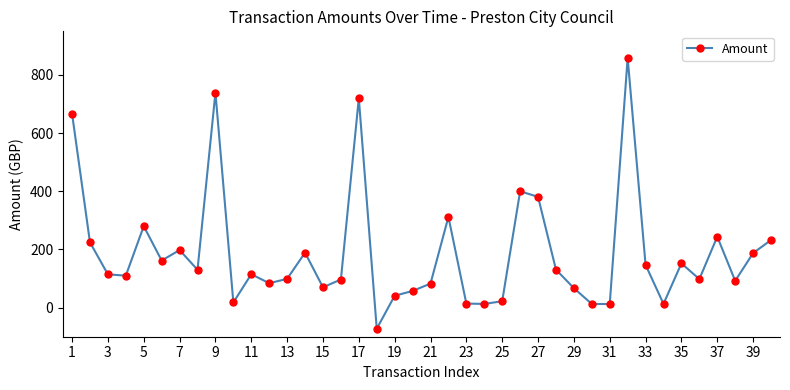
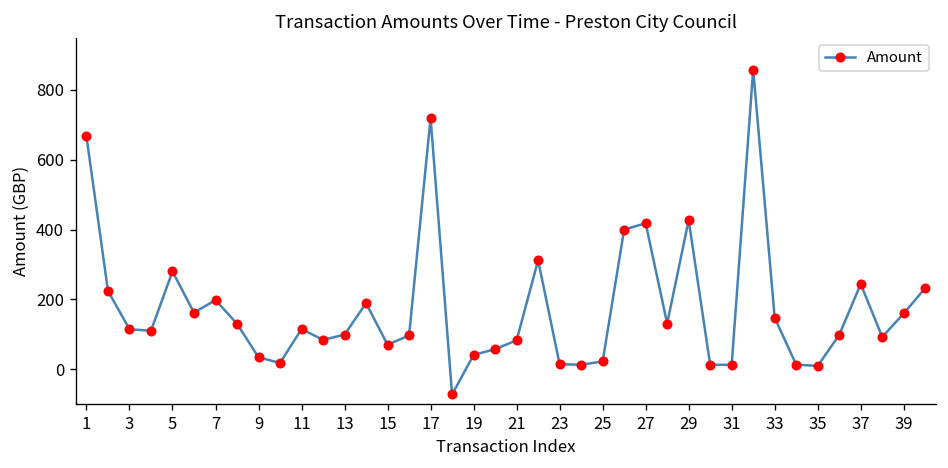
  {
    "1": 670,
    "3": 110,
    "5": 280,
    "7": 200,
-   "9": 740,
+   "9": 30,
    "11": 110,
    "13": 100,
    "15": 70,
    "17": 720,
    "19": 40,
    "21": 80,
    "23": 10,
    "25": 20,
-   "27": 380,
-   "29": 70,
+   "27": 420,
+   "29": 430,
    "31": 10,
    "33": 150,
-   "35": 150,
+   "35": 10,
    "37": 240,
-   "39": 190
+   "39": 160
  }
